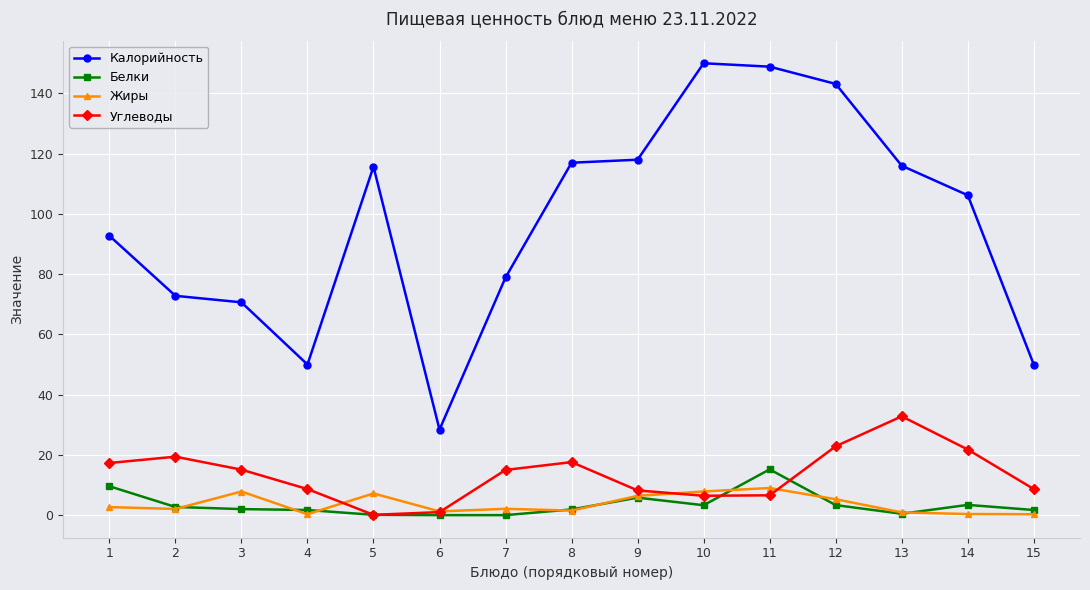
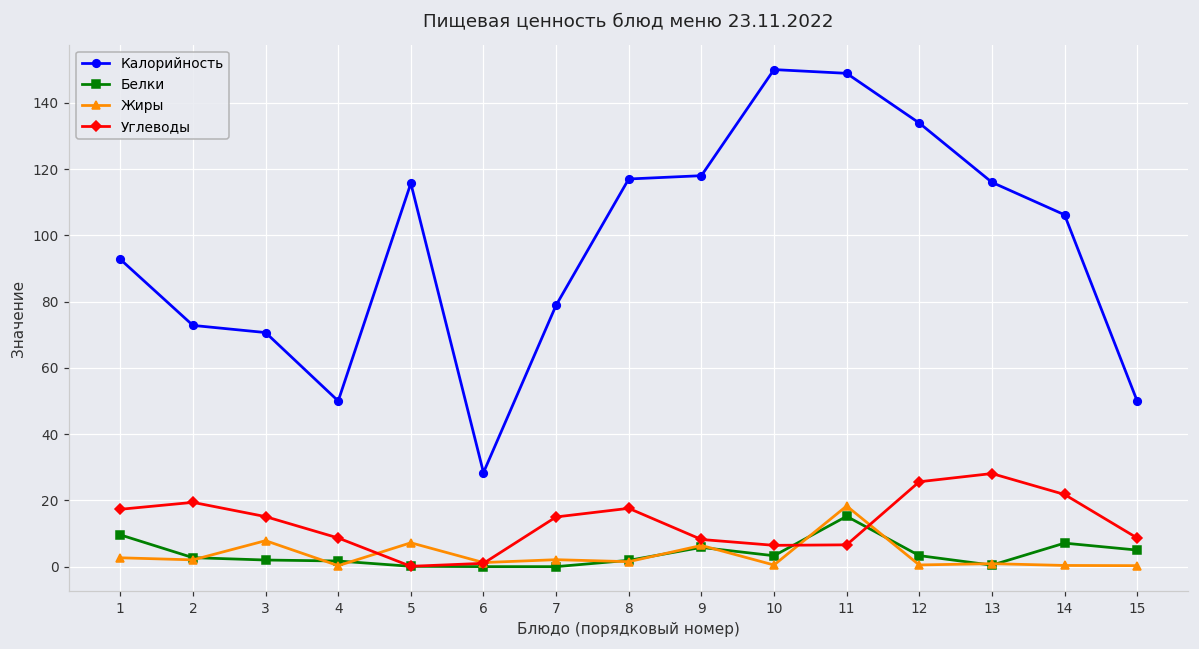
  {
    "Калорийность": {
      "1": 93,
      "2": 73,
      "3": 71,
      "4": 50,
      "5": 116,
      "6": 28,
      "7": 79,
      "8": 117,
      "9": 118,
      "10": 150,
      "11": 149,
-     "12": 143,
+     "12": 134,
      "13": 116,
      "14": 106,
      "15": 50
    },
    "Белки": {
      "1": 10,
      "3": 2,
      "4": 2,
      "6": 0,
      "7": 0,
      "10": 3,
      "11": 15,
      "12": 3,
-     "14": 3,
-     "15": 2
+     "14": 7,
+     "15": 5
    },
    "Жиры": {
      "1": 3,
      "3": 8,
      "4": 0,
      "5": 7,
      "7": 2,
-     "10": 8,
-     "11": 9,
-     "12": 5,
+     "10": 0,
+     "11": 18,
+     "12": 1,
      "14": 0,
      "15": 0
    },
    "Углеводы": {
      "1": 17,
      "2": 19,
      "3": 15,
      "4": 9,
      "7": 15,
      "8": 18,
      "9": 8,
      "10": 6,
      "11": 7,
-     "12": 23,
-     "13": 33,
+     "12": 26,
+     "13": 28,
      "14": 22,
      "15": 9
    }
  }
